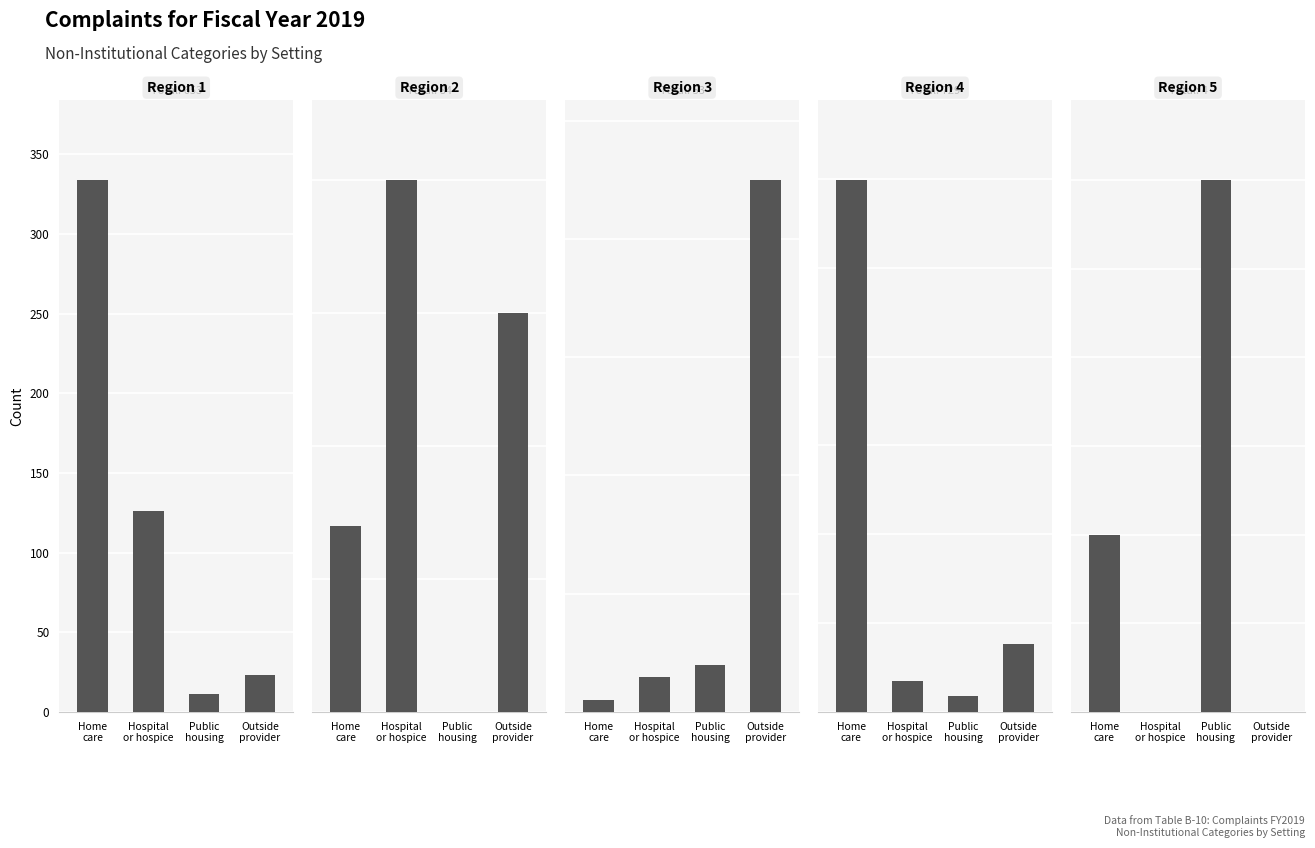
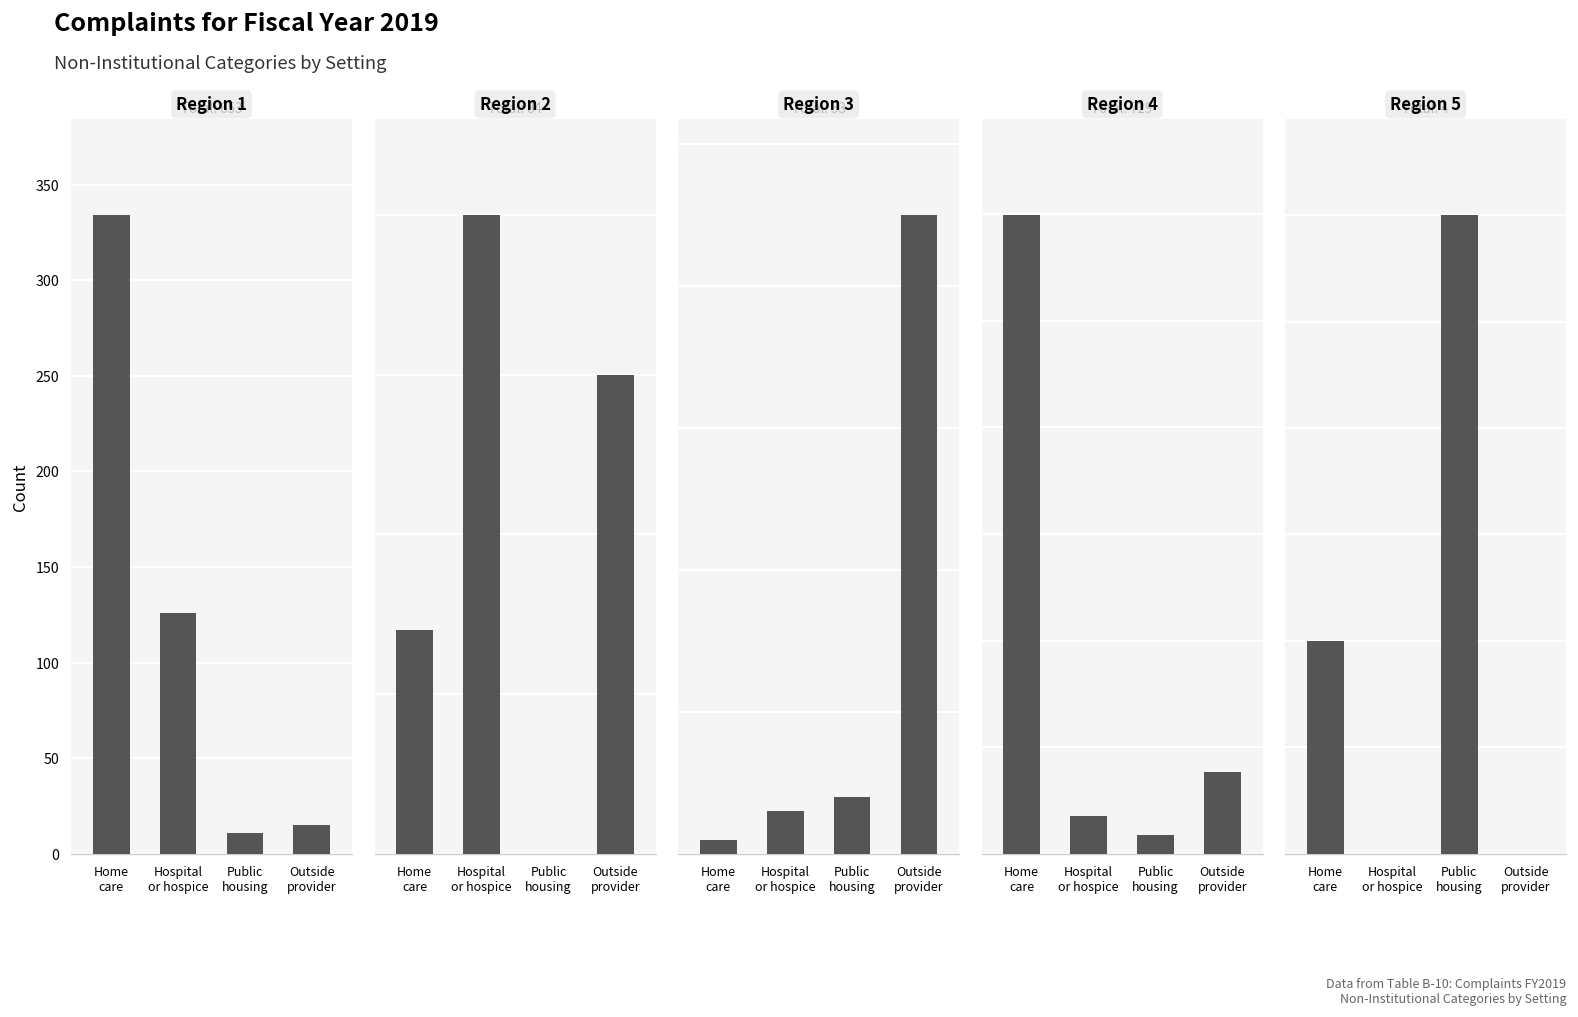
  {
    "Region 1": {
      "Home care": 334,
      "Hospital or hospice": 126,
      "Public housing": 11,
-     "Outside provider": 23
+     "Outside provider": 15
    }
  }
